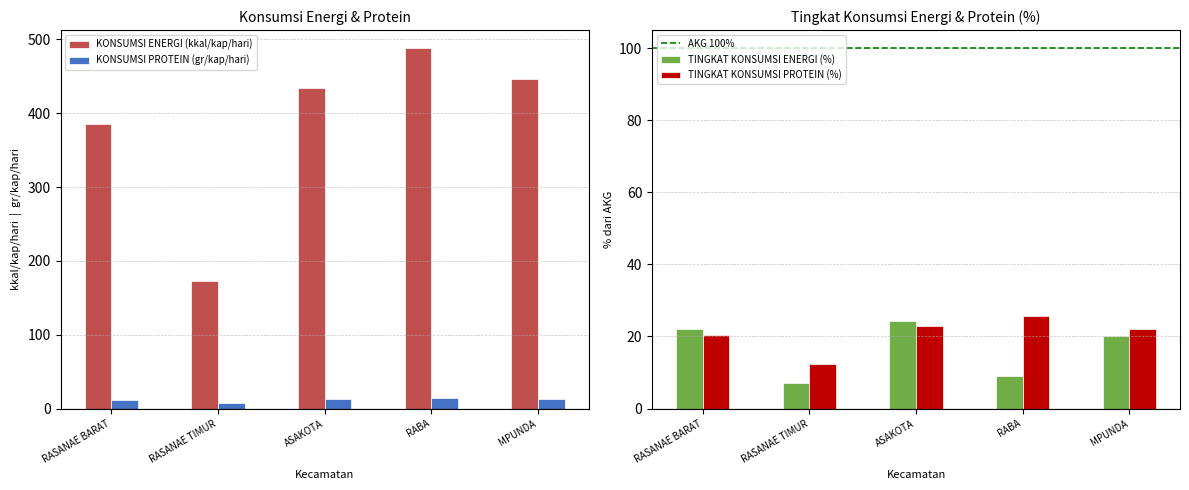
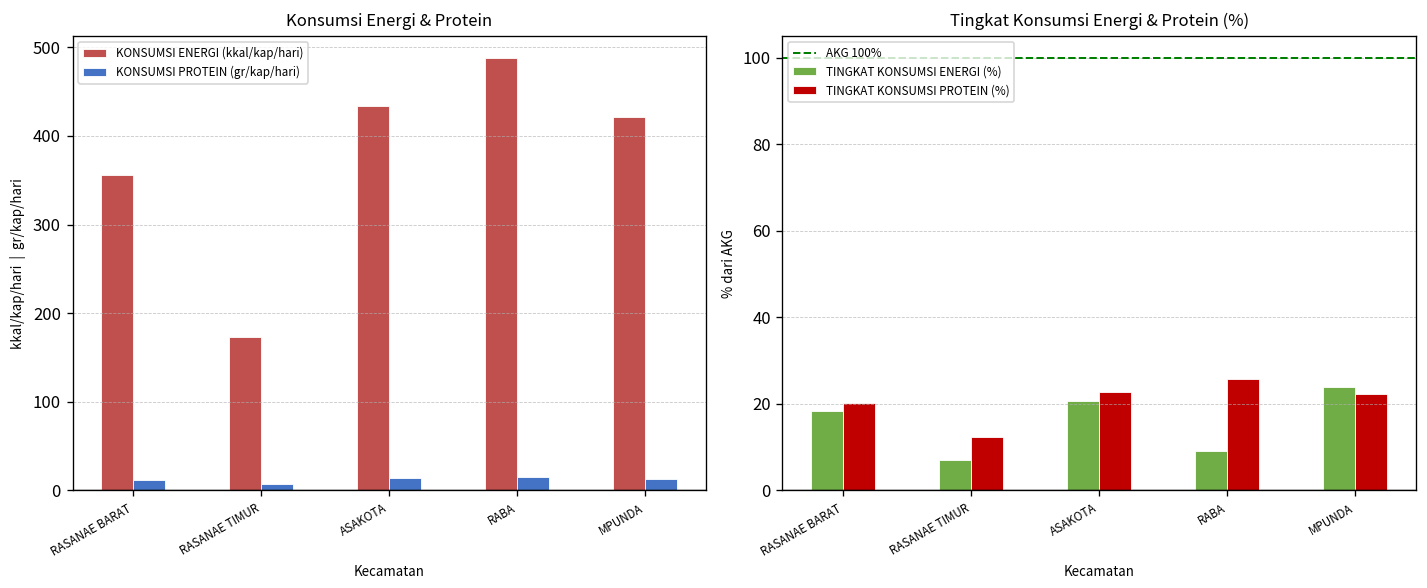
  {
    "Konsumsi Energi & Protein": {
      "KONSUMSI ENERGI (kkal/kap/hari)": {
-       "RASANAE BARAT": 390,
+       "RASANAE BARAT": 360,
        "RASANAE TIMUR": 170,
        "ASAKOTA": 430,
        "RABA": 490,
-       "MPUNDA": 450
+       "MPUNDA": 420
      },
      "KONSUMSI PROTEIN (gr/kap/hari)": {
        "RASANAE BARAT": 10,
        "RASANAE TIMUR": 10,
        "ASAKOTA": 10,
        "RABA": 10,
        "MPUNDA": 10
      }
    },
    "Tingkat Konsumsi Energi & Protein (%)": {
      "TINGKAT KONSUMSI ENERGI (%)": {
-       "RASANAE BARAT": 22,
+       "RASANAE BARAT": 18,
        "RASANAE TIMUR": 7,
-       "ASAKOTA": 24,
+       "ASAKOTA": 21,
        "RABA": 9,
-       "MPUNDA": 20
+       "MPUNDA": 24
      },
      "TINGKAT KONSUMSI PROTEIN (%)": {
        "RASANAE BARAT": 20,
        "RASANAE TIMUR": 12,
        "ASAKOTA": 23,
        "RABA": 26,
        "MPUNDA": 22
      }
    }
  }
